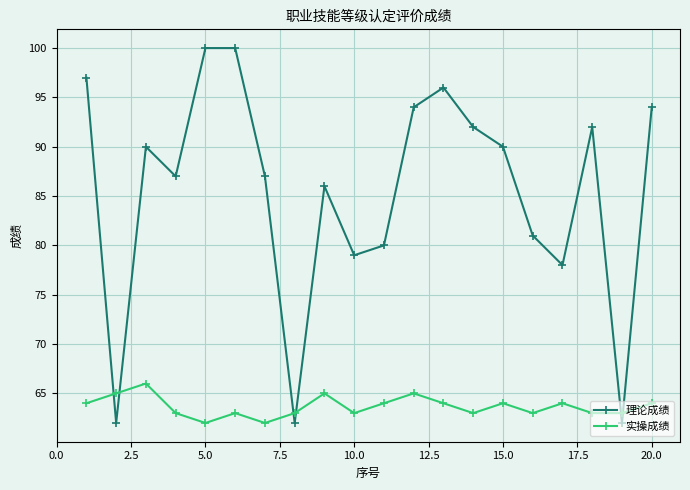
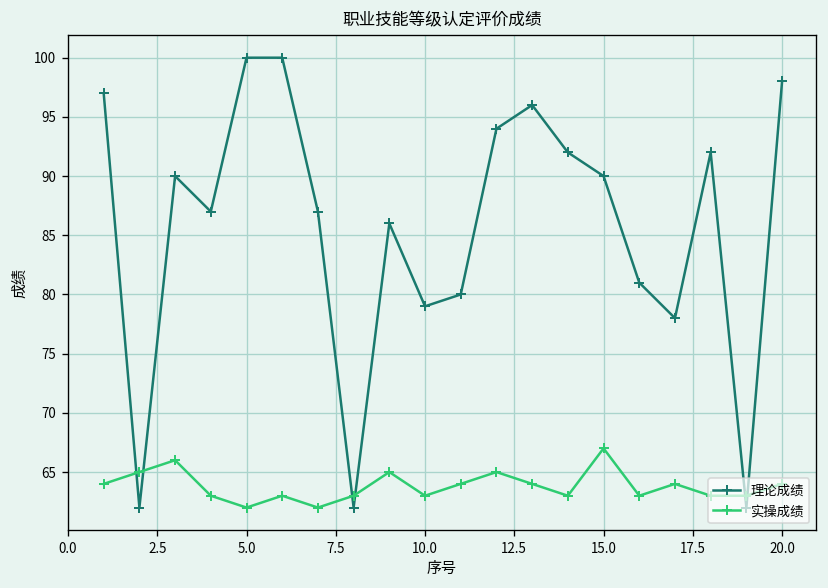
  {
    "理论成绩": {
      "5.0": 100,
      "10.0": 79,
      "15.0": 90,
-     "20.0": 94
+     "20.0": 98
    },
    "实操成绩": {
      "5.0": 62,
      "10.0": 63,
-     "15.0": 64
+     "15.0": 67
    }
  }
